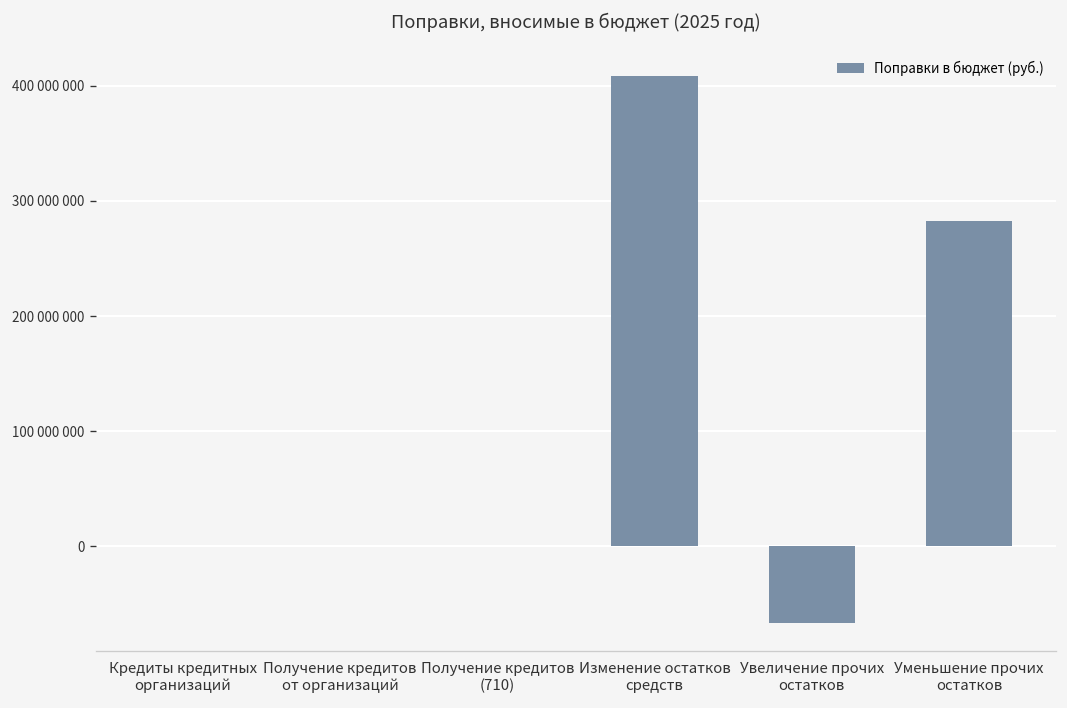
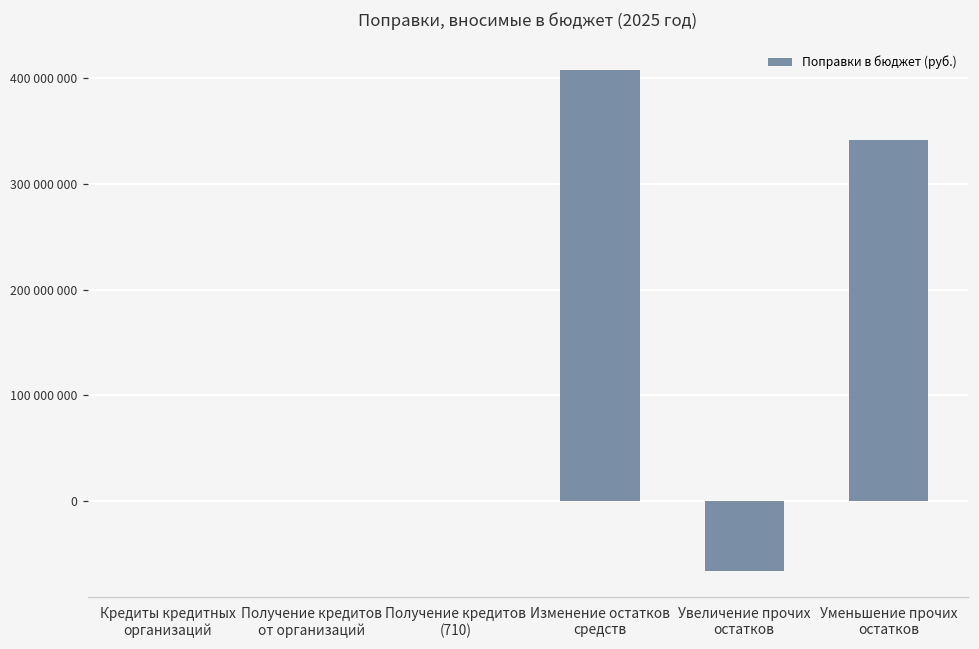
  {
    "Кредиты кредитных организаций": 0,
    "Получение кредитов от организаций": 0,
    "Получение кредитов (710)": 0,
    "Изменение остатков средств": 410000000,
    "Увеличение прочих остатков": -70000000,
-   "Уменьшение прочих остатков": 280000000
+   "Уменьшение прочих остатков": 340000000
  }
